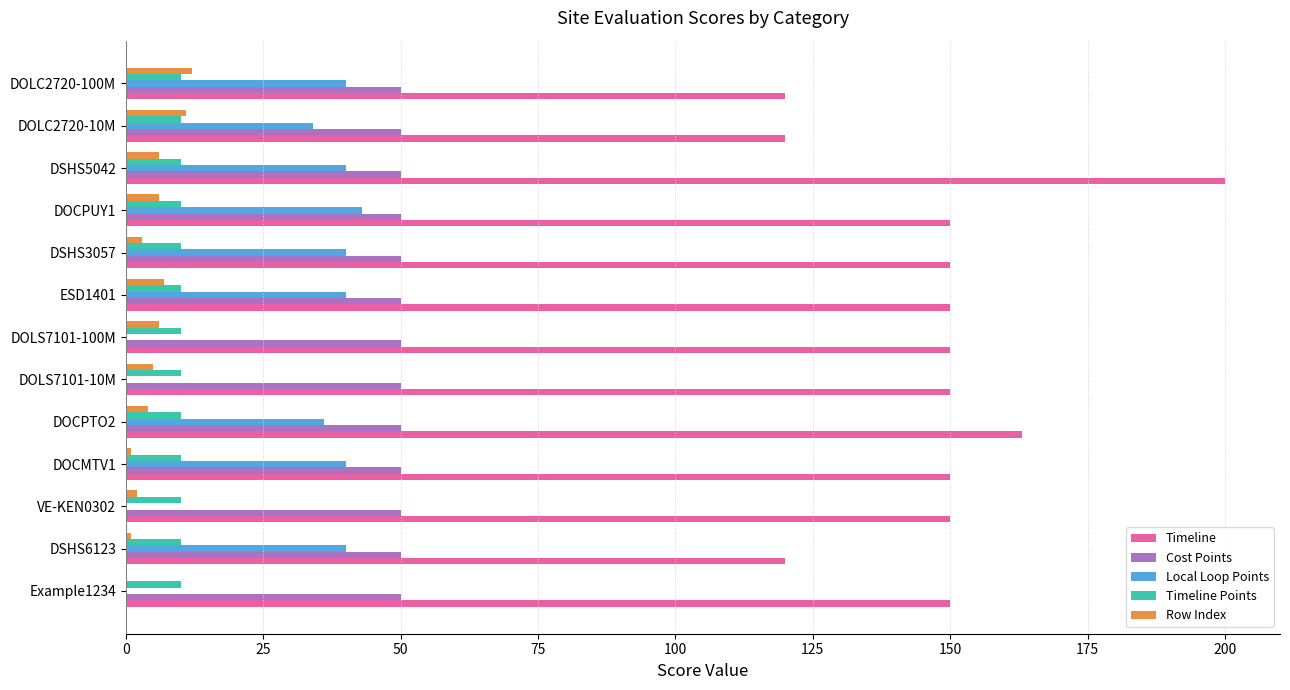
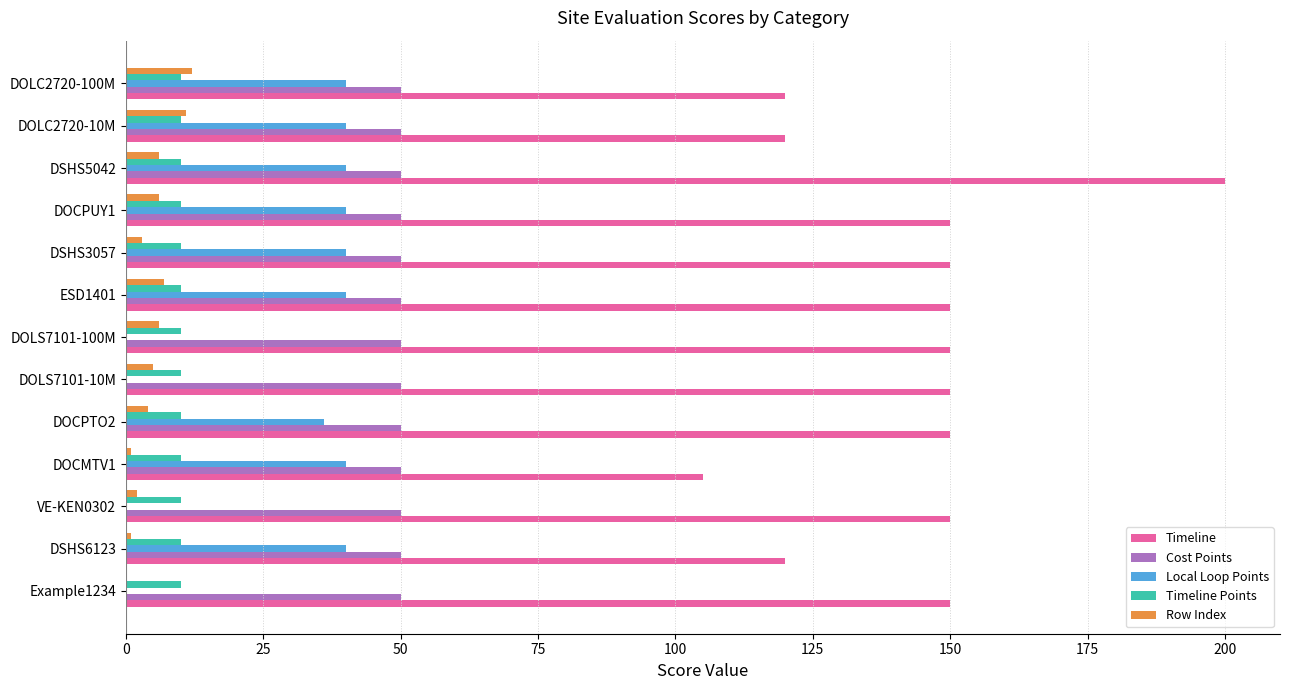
  {
    "Timeline": {
      "DOLC2720-100M": 120,
      "DOLC2720-10M": 120,
      "DSHS5042": 200,
      "DOCPUY1": 150,
      "DSHS3057": 150,
      "ESD1401": 150,
      "DOLS7101-100M": 150,
      "DOLS7101-10M": 150,
-     "DOCPTO2": 163,
-     "DOCMTV1": 150,
+     "DOCPTO2": 150,
+     "DOCMTV1": 105,
      "VE-KEN0302": 150,
      "DSHS6123": 120,
      "Example1234": 150
    },
    "Cost Points": {
      "DOLC2720-100M": 50,
      "DOLC2720-10M": 50,
      "DSHS5042": 50,
      "DOCPUY1": 50,
      "DSHS3057": 50,
      "ESD1401": 50,
      "DOLS7101-100M": 50,
      "DOLS7101-10M": 50,
      "DOCPTO2": 50,
      "DOCMTV1": 50,
      "VE-KEN0302": 50,
      "DSHS6123": 50,
      "Example1234": 50
    },
    "Local Loop Points": {
      "DOLC2720-100M": 40,
-     "DOLC2720-10M": 34,
+     "DOLC2720-10M": 40,
      "DSHS5042": 40,
-     "DOCPUY1": 43,
+     "DOCPUY1": 40,
      "DSHS3057": 40,
      "ESD1401": 40,
      "DOLS7101-100M": 0,
      "DOLS7101-10M": 0,
      "DOCPTO2": 36,
      "DOCMTV1": 40,
      "VE-KEN0302": 0,
      "DSHS6123": 40,
      "Example1234": 0
    },
    "Timeline Points": {
      "DOLC2720-100M": 10,
      "DOLC2720-10M": 10,
      "DSHS5042": 10,
      "DOCPUY1": 10,
      "DSHS3057": 10,
      "ESD1401": 10,
      "DOLS7101-100M": 10,
      "DOLS7101-10M": 10,
      "DOCPTO2": 10,
      "DOCMTV1": 10,
      "VE-KEN0302": 10,
      "DSHS6123": 10,
      "Example1234": 10
    },
    "Row Index": {
      "DOLC2720-100M": 12,
      "DOLC2720-10M": 11,
      "DSHS5042": 6,
      "DOCPUY1": 6,
      "DSHS3057": 3,
      "ESD1401": 7,
      "DOLS7101-100M": 6,
      "DOLS7101-10M": 5,
      "DOCPTO2": 4,
      "DOCMTV1": 1,
      "VE-KEN0302": 2,
      "DSHS6123": 1,
      "Example1234": 0
    }
  }
